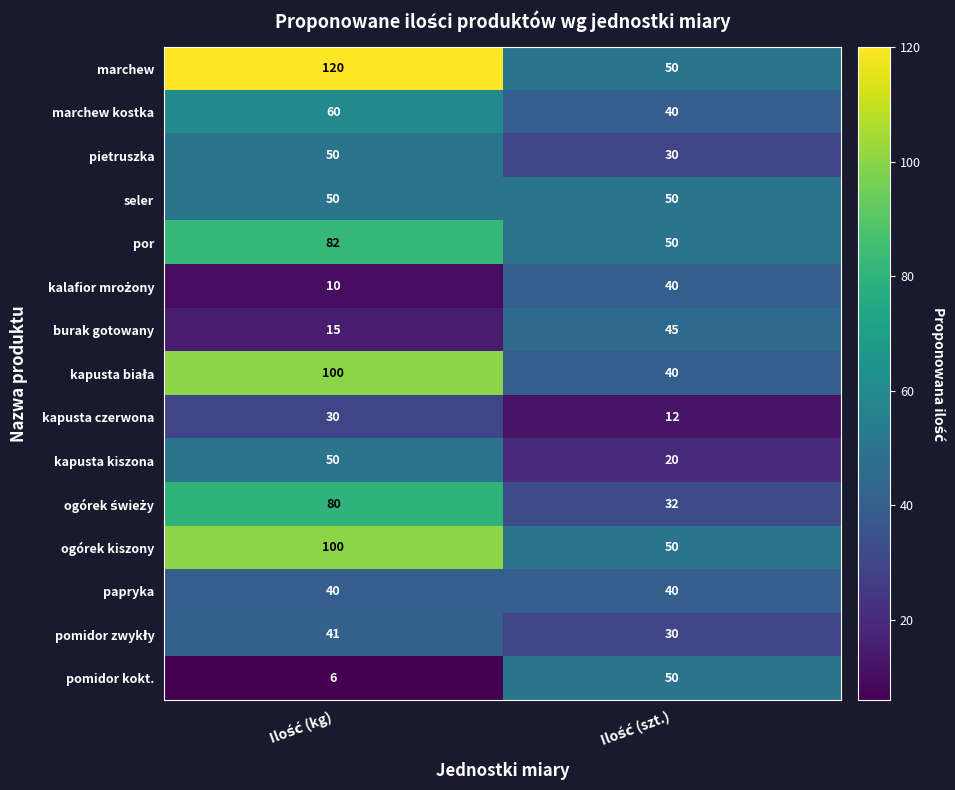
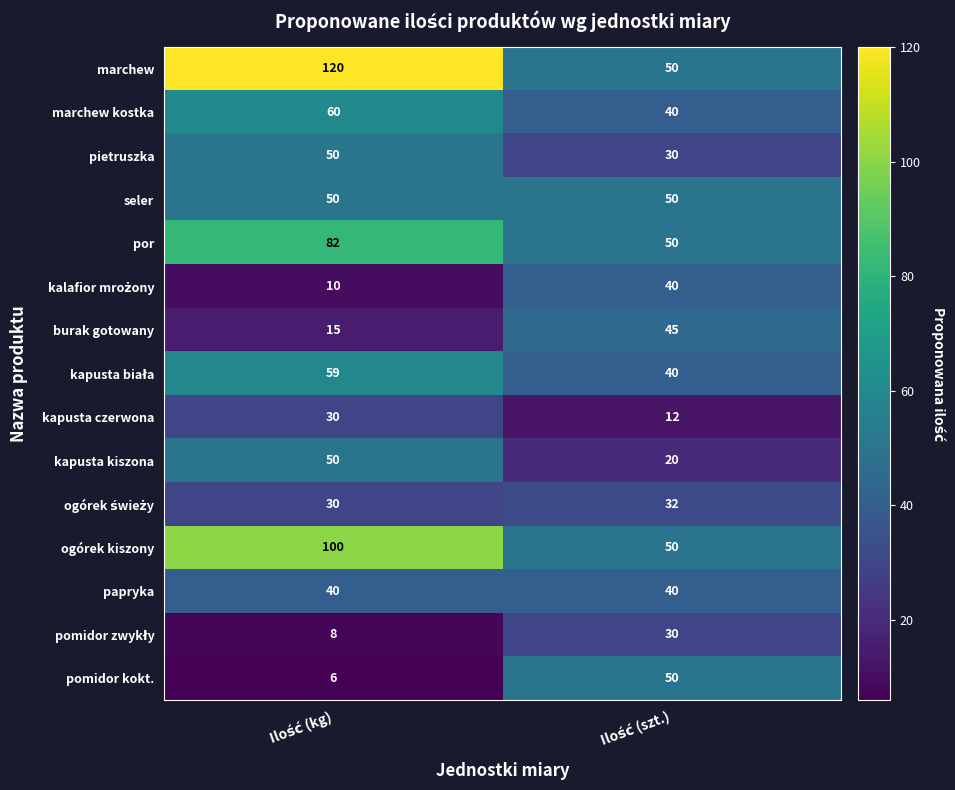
  {
    "marchew": {
      "Ilość (kg)": 120,
      "Ilość (szt.)": 50
    },
    "marchew kostka": {
      "Ilość (kg)": 60,
      "Ilość (szt.)": 40
    },
    "pietruszka": {
      "Ilość (kg)": 50,
      "Ilość (szt.)": 30
    },
    "seler": {
      "Ilość (kg)": 50,
      "Ilość (szt.)": 50
    },
    "por": {
      "Ilość (kg)": 82,
      "Ilość (szt.)": 50
    },
    "kalafior mrożony": {
      "Ilość (kg)": 10,
      "Ilość (szt.)": 40
    },
    "burak gotowany": {
      "Ilość (kg)": 15,
      "Ilość (szt.)": 45
    },
    "kapusta biała": {
-     "Ilość (kg)": 100,
+     "Ilość (kg)": 59,
      "Ilość (szt.)": 40
    },
    "kapusta czerwona": {
      "Ilość (kg)": 30,
      "Ilość (szt.)": 12
    },
    "kapusta kiszona": {
      "Ilość (kg)": 50,
      "Ilość (szt.)": 20
    },
    "ogórek świeży": {
-     "Ilość (kg)": 80,
+     "Ilość (kg)": 30,
      "Ilość (szt.)": 32
    },
    "ogórek kiszony": {
      "Ilość (kg)": 100,
      "Ilość (szt.)": 50
    },
    "papryka": {
      "Ilość (kg)": 40,
      "Ilość (szt.)": 40
    },
    "pomidor zwykły": {
-     "Ilość (kg)": 41,
+     "Ilość (kg)": 8,
      "Ilość (szt.)": 30
    },
    "pomidor kokt.": {
      "Ilość (kg)": 6,
      "Ilość (szt.)": 50
    }
  }
